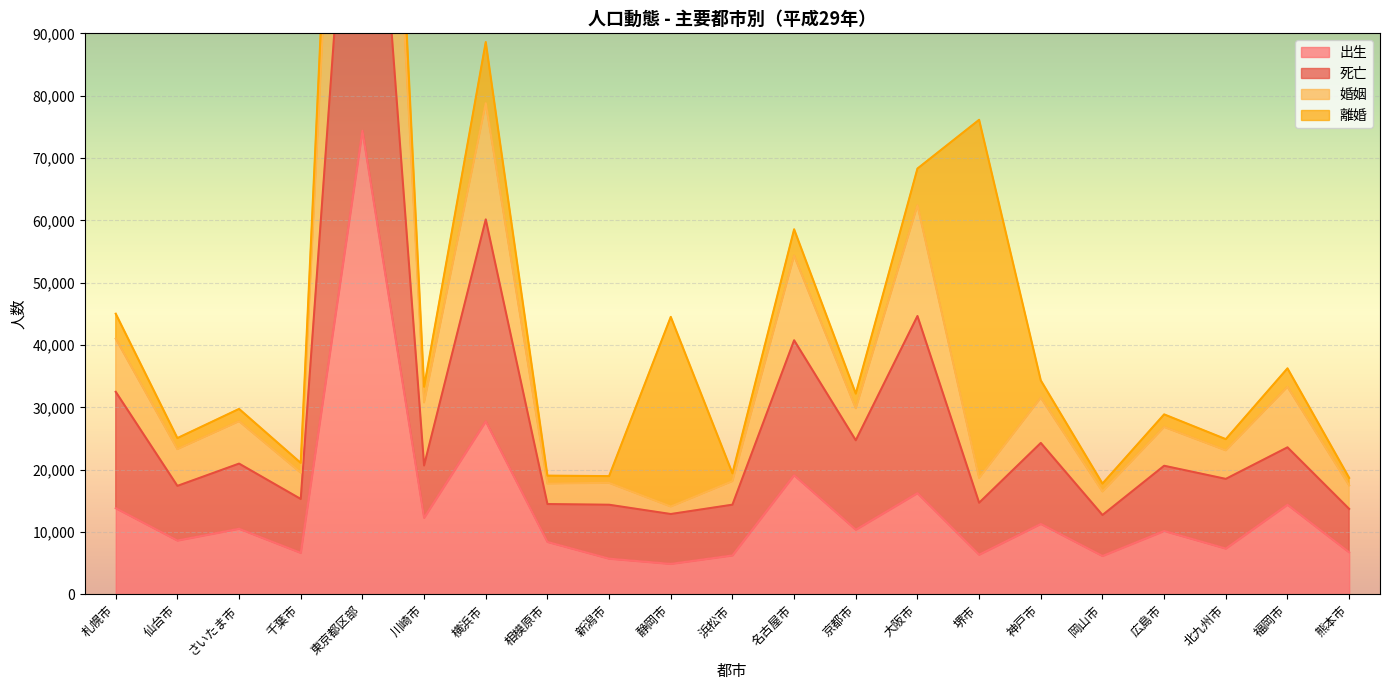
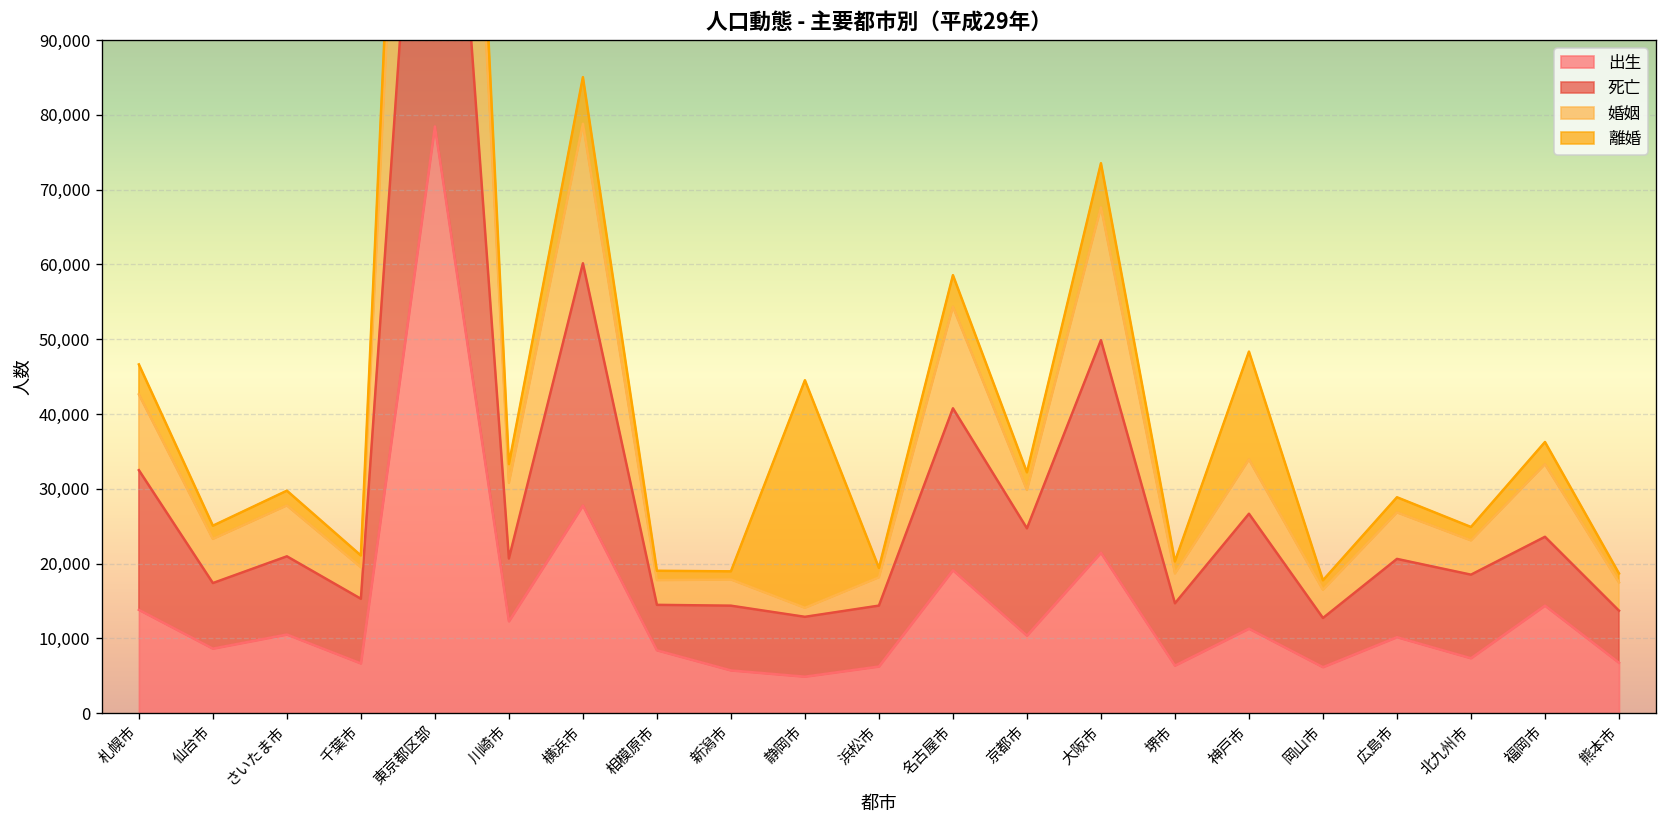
  {
    "出生": {
      "札幌市": "14,000",
      "仙台市": "9,000",
      "さいたま市": "11,000",
      "千葉市": "7,000",
-     "東京都区部": "74,000",
+     "東京都区部": "78,000",
      "川崎市": "12,000",
      "横浜市": "28,000",
      "相模原市": "8,000",
      "新潟市": "6,000",
      "静岡市": "5,000",
      "浜松市": "6,000",
      "名古屋市": "19,000",
      "京都市": "10,000",
-     "大阪市": "16,000",
+     "大阪市": "21,000",
      "堺市": "6,000",
      "神戸市": "11,000",
      "岡山市": "6,000",
      "広島市": "10,000",
      "北九州市": "7,000",
      "福岡市": "14,000",
      "熊本市": "7,000"
    },
    "死亡": {
      "札幌市": "19,000",
      "仙台市": "9,000",
      "さいたま市": "10,000",
      "千葉市": "9,000",
      "川崎市": "8,000",
      "横浜市": "32,000",
      "相模原市": "6,000",
      "新潟市": "9,000",
      "静岡市": "8,000",
      "浜松市": "8,000",
      "名古屋市": "22,000",
      "京都市": "14,000",
      "大阪市": "28,000",
      "堺市": "8,000",
-     "神戸市": "13,000",
+     "神戸市": "15,000",
      "岡山市": "7,000",
      "広島市": "10,000",
      "北九州市": "11,000",
      "福岡市": "9,000",
      "熊本市": "7,000"
    },
    "婚姻": {
-     "札幌市": "9,000",
+     "札幌市": "10,000",
      "仙台市": "6,000",
      "さいたま市": "7,000",
      "千葉市": "4,000",
      "川崎市": "10,000",
      "横浜市": "19,000",
      "相模原市": "3,000",
      "新潟市": "4,000",
      "静岡市": "1,000",
      "浜松市": "4,000",
      "名古屋市": "14,000",
      "京都市": "5,000",
      "大阪市": "18,000",
      "堺市": "4,000",
      "神戸市": "7,000",
      "岡山市": "4,000",
      "広島市": "6,000",
      "北九州市": "5,000",
      "福岡市": "10,000",
      "熊本市": "4,000"
    },
    "離婚": {
      "札幌市": "4,000",
      "仙台市": "2,000",
      "さいたま市": "2,000",
      "千葉市": "2,000",
      "川崎市": "3,000",
-     "横浜市": "10,000",
+     "横浜市": "6,000",
      "相模原市": "1,000",
      "新潟市": "1,000",
      "静岡市": "30,000",
      "浜松市": "1,000",
      "名古屋市": "4,000",
      "京都市": "2,000",
      "大阪市": "6,000",
-     "堺市": "57,000",
-     "神戸市": "3,000",
+     "堺市": "2,000",
+     "神戸市": "14,000",
      "岡山市": "1,000",
      "広島市": "2,000",
      "北九州市": "2,000",
      "福岡市": "3,000",
      "熊本市": "1,000"
    }
  }
